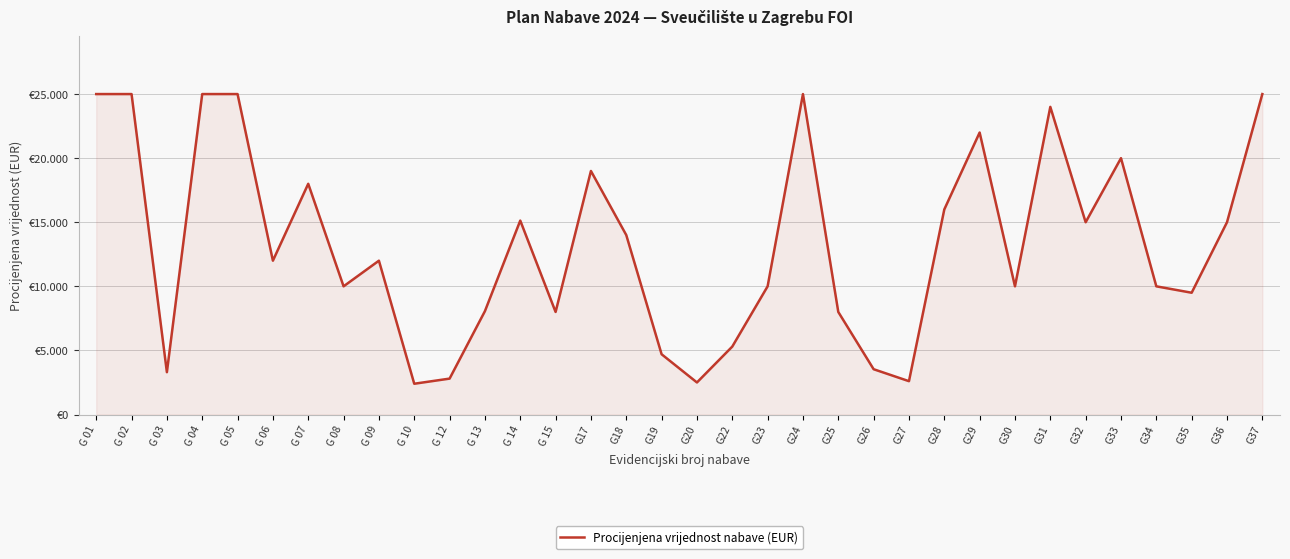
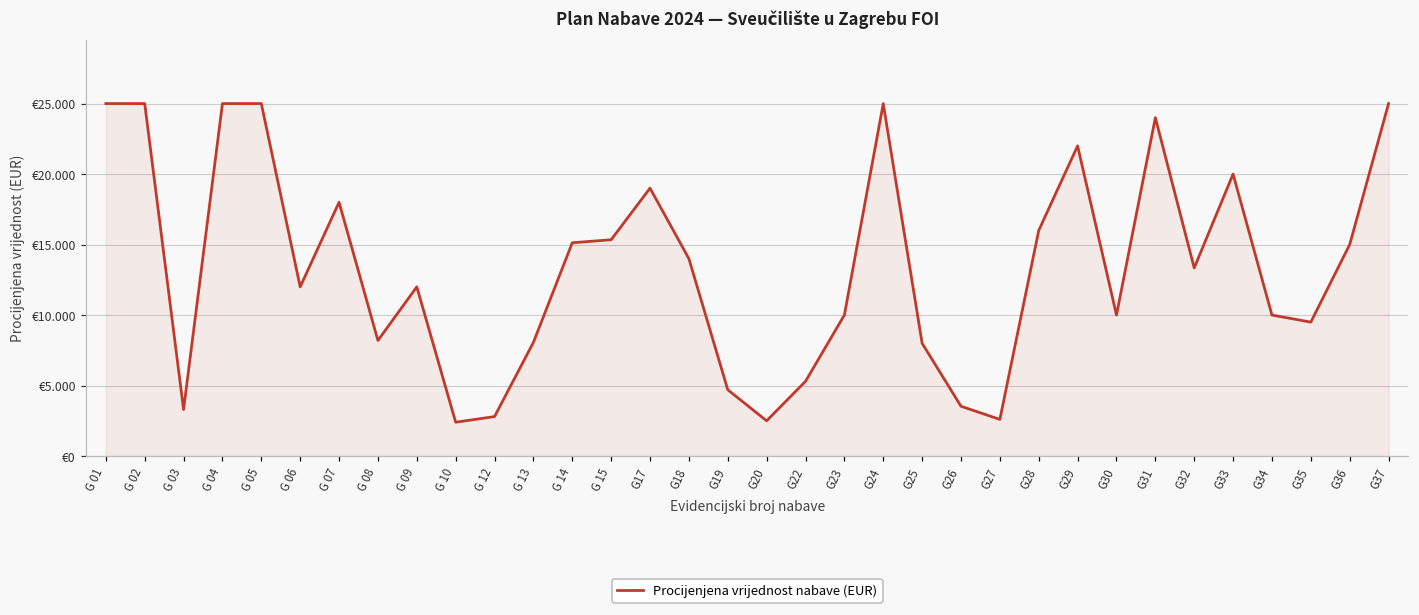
  {
    "G 01": "€25.0",
    "G 02": "€25.0",
    "G 03": "€3.3",
    "G 04": "€25.0",
    "G 05": "€25.0",
    "G 06": "€12.0",
    "G 07": "€18.0",
-   "G 08": "€10.0",
+   "G 08": "€8.2",
    "G 09": "€12.0",
    "G 10": "€2.4",
    "G 12": "€2.8",
    "G 13": "€8.1",
    "G 14": "€15.1",
-   "G 15": "€8.0",
+   "G 15": "€15.3",
    "G17": "€19.0",
    "G18": "€14.0",
    "G19": "€4.7",
    "G20": "€2.5",
    "G22": "€5.3",
    "G23": "€10.0",
    "G24": "€25.0",
    "G25": "€8.0",
    "G26": "€3.5",
    "G27": "€2.6",
    "G28": "€16.0",
    "G29": "€22.0",
    "G30": "€10.0",
    "G31": "€24.0",
-   "G32": "€15.0",
+   "G32": "€13.3",
    "G33": "€20.0",
    "G34": "€10.0",
    "G35": "€9.5",
    "G36": "€15.0",
    "G37": "€25.0"
  }
